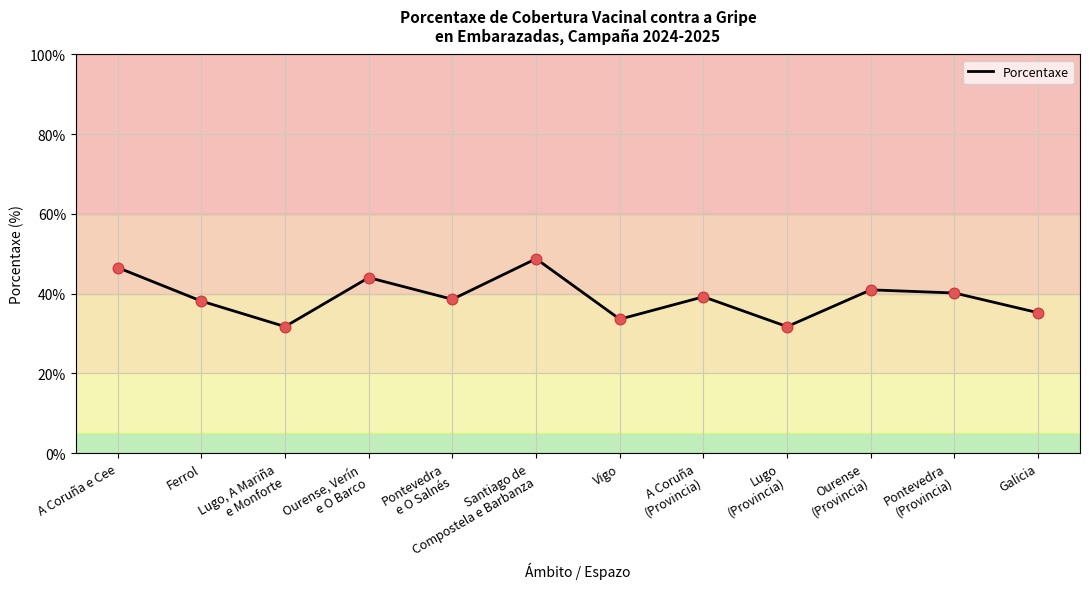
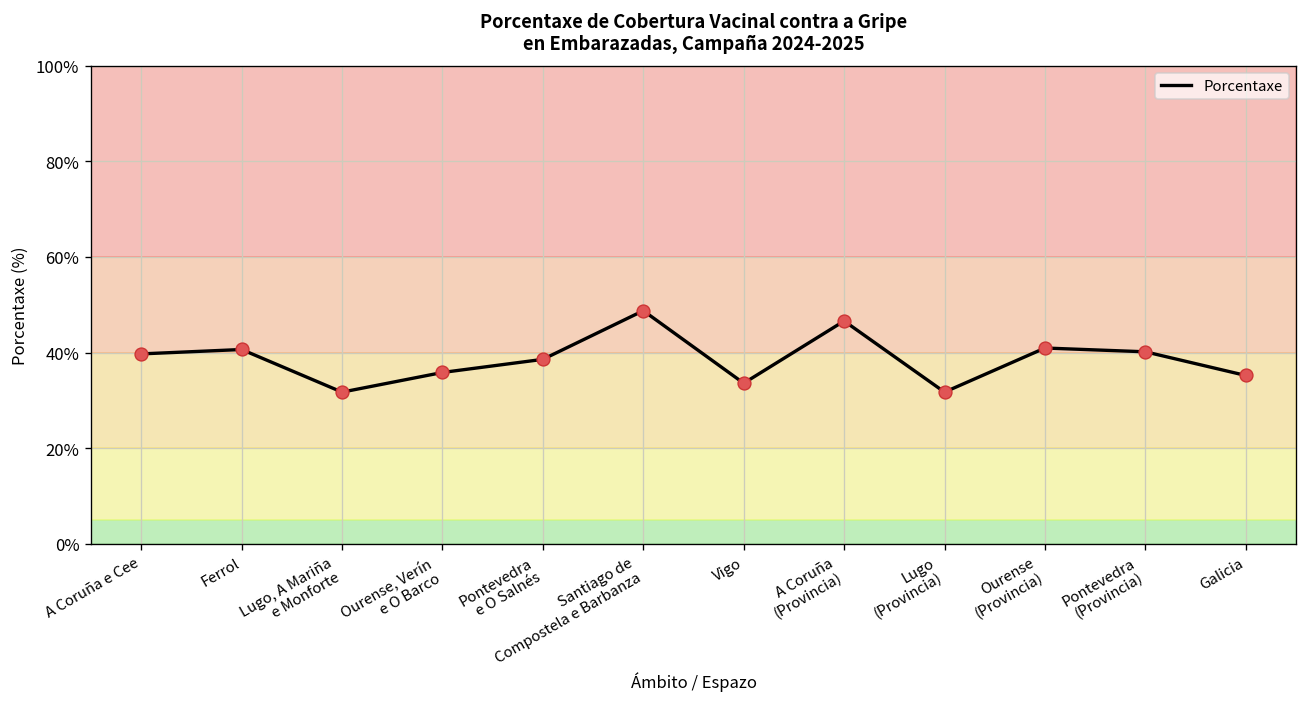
  {
-   "A Coruña e Cee": "47%",
-   "Ferrol": "38%",
+   "A Coruña e Cee": "40%",
+   "Ferrol": "41%",
    "Lugo, A Mariña e Monforte": "32%",
-   "Ourense, Verín e O Barco": "44%",
+   "Ourense, Verín e O Barco": "36%",
    "Pontevedra e O Salnés": "39%",
    "Santiago de Compostela e Barbanza": "49%",
    "Vigo": "34%",
-   "A Coruña (Provincia)": "39%",
+   "A Coruña (Provincia)": "47%",
    "Lugo (Provincia)": "32%",
    "Ourense (Provincia)": "41%",
    "Pontevedra (Provincia)": "40%",
    "Galicia": "35%"
  }
